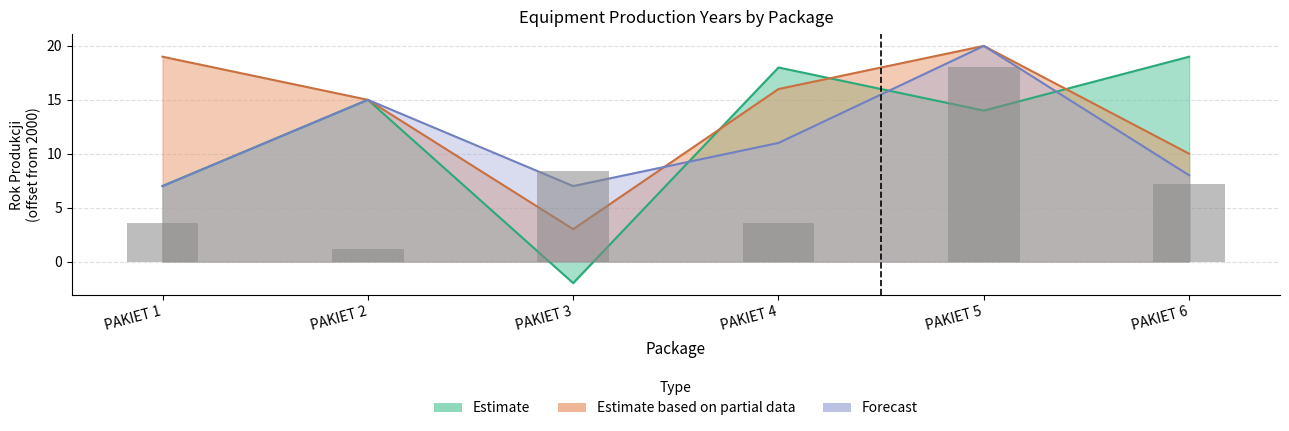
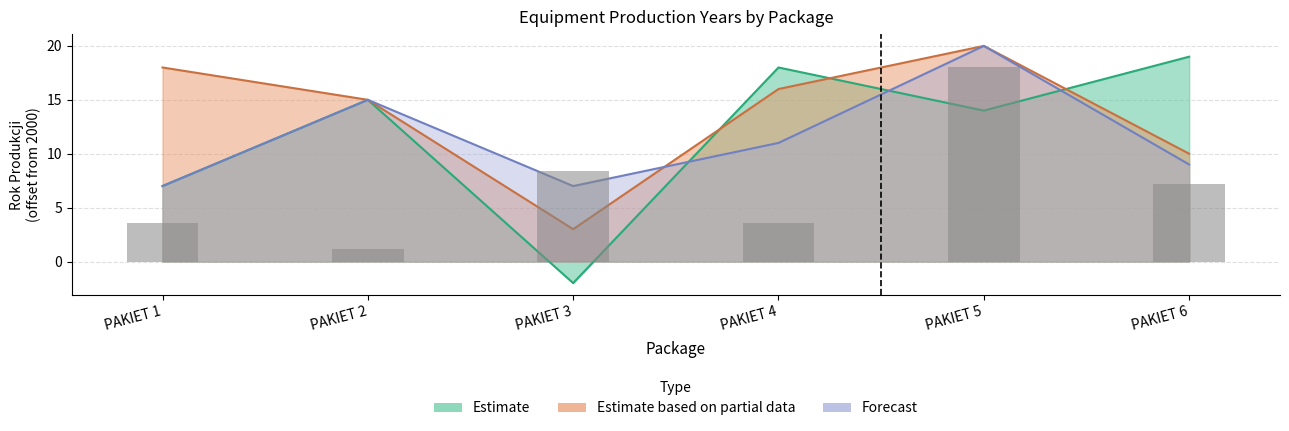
  {
    "Estimate based on partial data": {
-     "PAKIET 1": 19.0,
+     "PAKIET 1": 18.0,
      "PAKIET 3": 3.0,
      "PAKIET 4": 16.0,
      "PAKIET 6": 10.0
    },
    "Forecast": {
      "PAKIET 3": 7.0,
      "PAKIET 4": 11.0,
-     "PAKIET 6": 8.0
+     "PAKIET 6": 9.0
    }
  }
